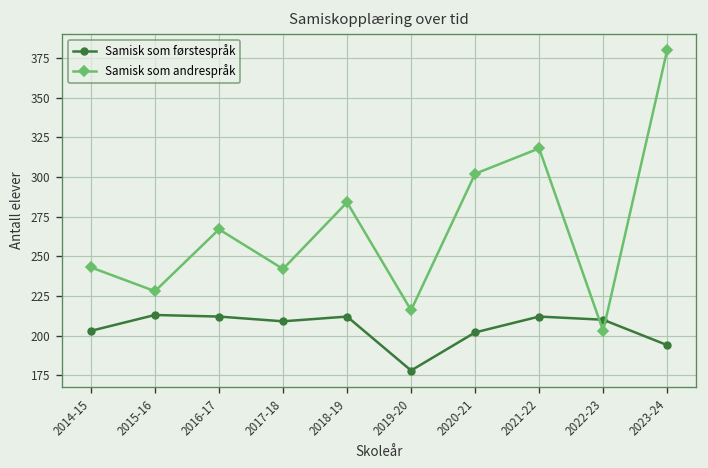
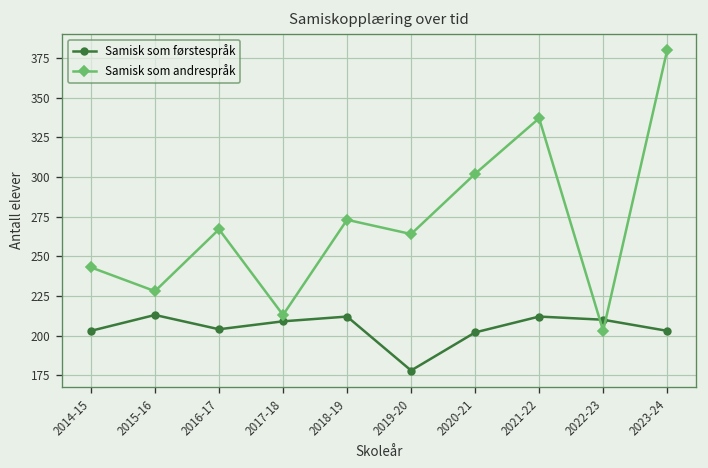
  {
    "Samisk som førstespråk": {
      "2014-15": 203,
      "2015-16": 213,
-     "2016-17": 212,
+     "2016-17": 204,
      "2017-18": 209,
      "2018-19": 212,
      "2019-20": 178,
      "2020-21": 202,
      "2021-22": 212,
      "2022-23": 210,
-     "2023-24": 194
+     "2023-24": 203
    },
    "Samisk som andrespråk": {
      "2014-15": 243,
      "2015-16": 228,
      "2016-17": 267,
-     "2017-18": 242,
-     "2018-19": 284,
-     "2019-20": 216,
+     "2017-18": 213,
+     "2018-19": 273,
+     "2019-20": 264,
      "2020-21": 302,
-     "2021-22": 318,
+     "2021-22": 337,
      "2022-23": 203,
      "2023-24": 380
    }
  }
